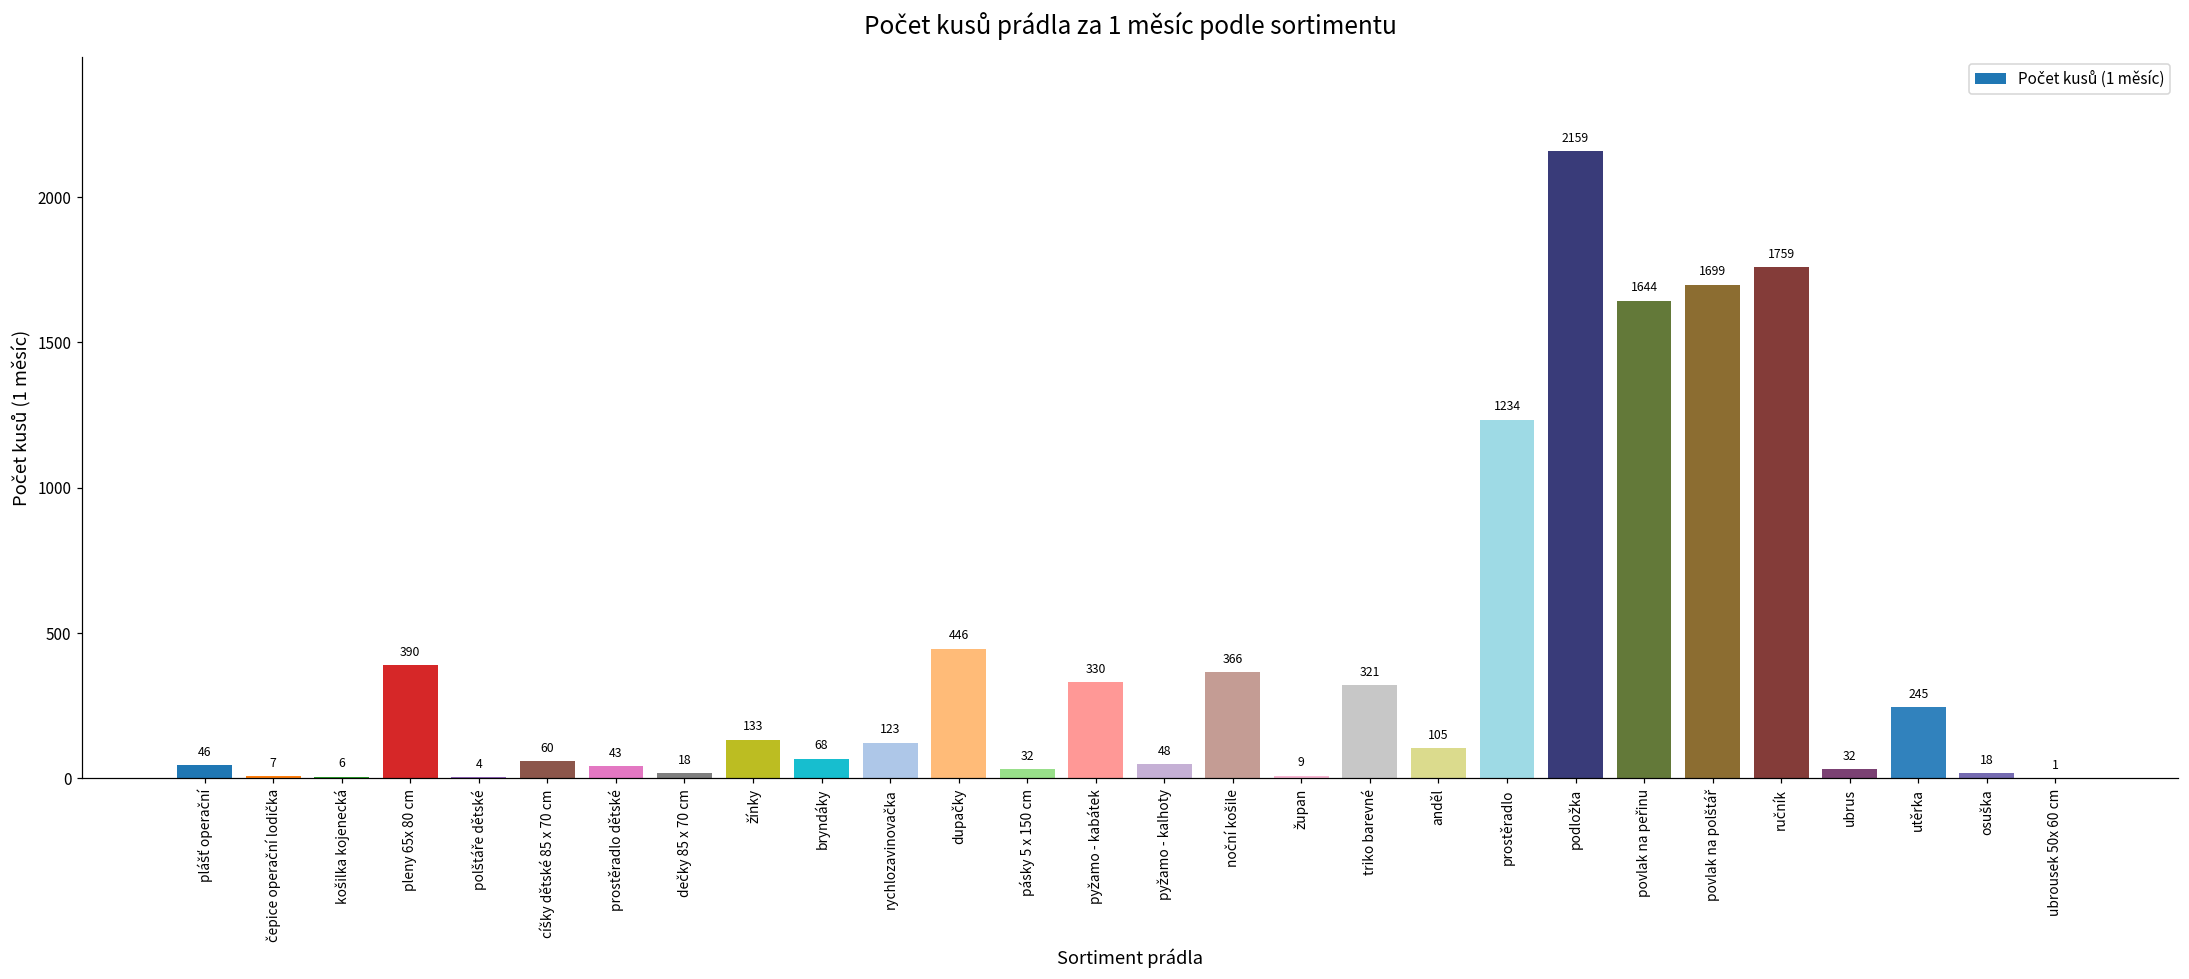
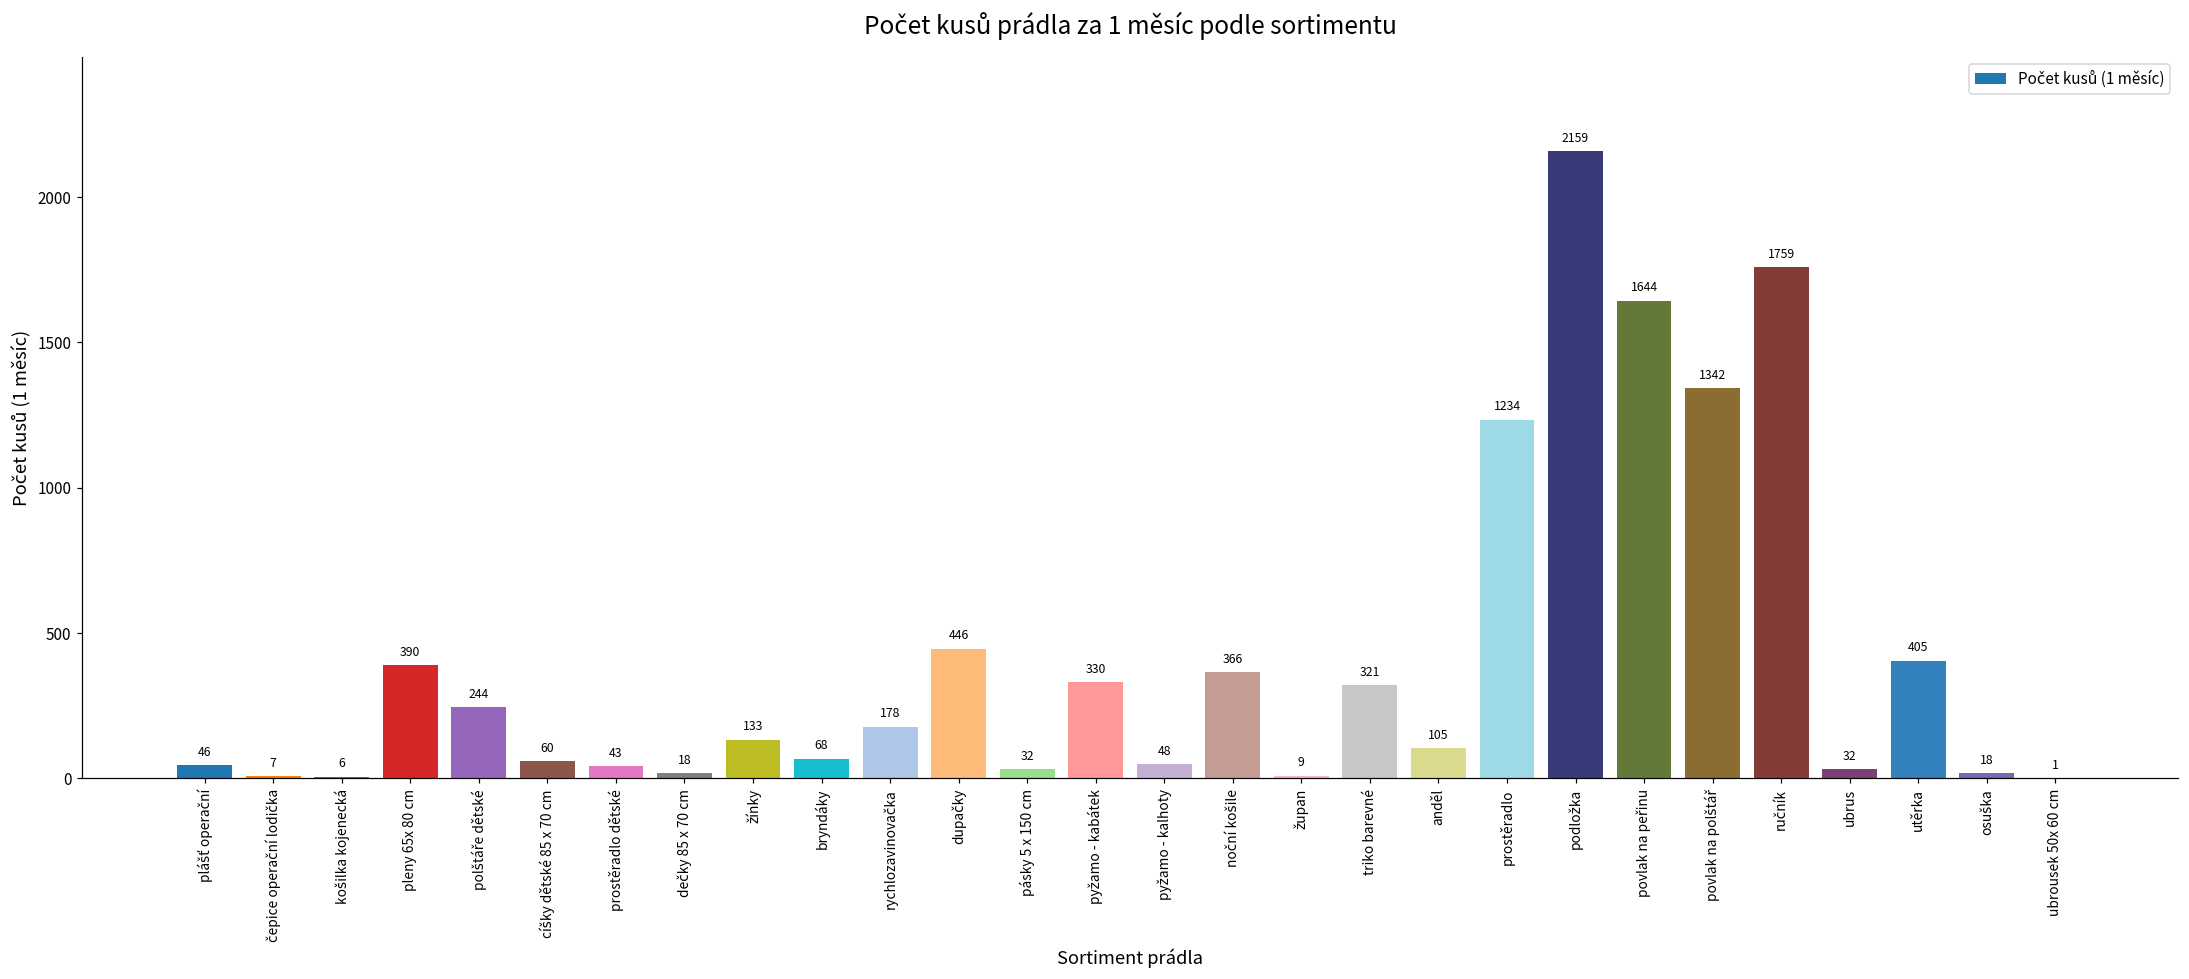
  {
    "plášť operační": 46,
    "čepice operační lodička": 7,
    "košilka kojenecká": 6,
    "pleny 65x 80 cm": 390,
-   "polštáře dětské": 4,
+   "polštáře dětské": 244,
    "cíšky dětské 85 x 70 cm": 60,
    "prostěradlo dětské": 43,
    "dečky 85 x 70 cm": 18,
    "žínky": 133,
    "bryndáky": 68,
-   "rychlozavinovačka": 123,
+   "rychlozavinovačka": 178,
    "dupačky": 446,
    "pásky 5 x 150 cm": 32,
    "pyžamo - kabátek": 330,
    "pyžamo - kalhoty": 48,
    "noční košile": 366,
    "župan": 9,
    "triko barevné": 321,
    "anděl": 105,
    "prostěradlo": 1234,
    "podložka": 2159,
    "povlak na peřinu": 1644,
-   "povlak na polštář": 1699,
+   "povlak na polštář": 1342,
    "ručník": 1759,
    "ubrus": 32,
-   "utěrka": 245,
+   "utěrka": 405,
    "osuška": 18,
    "ubrousek 50x 60 cm": 1
  }
